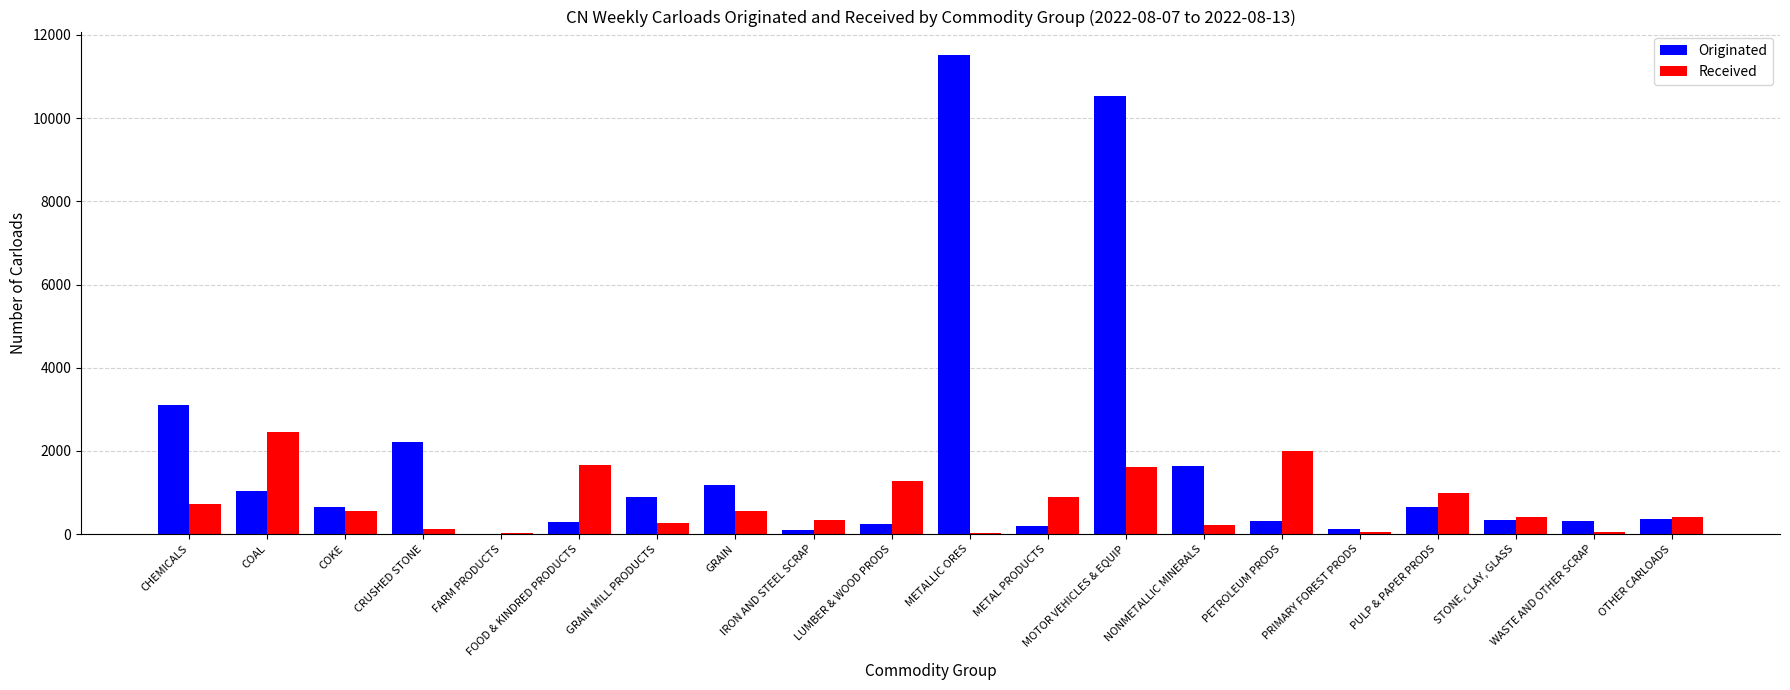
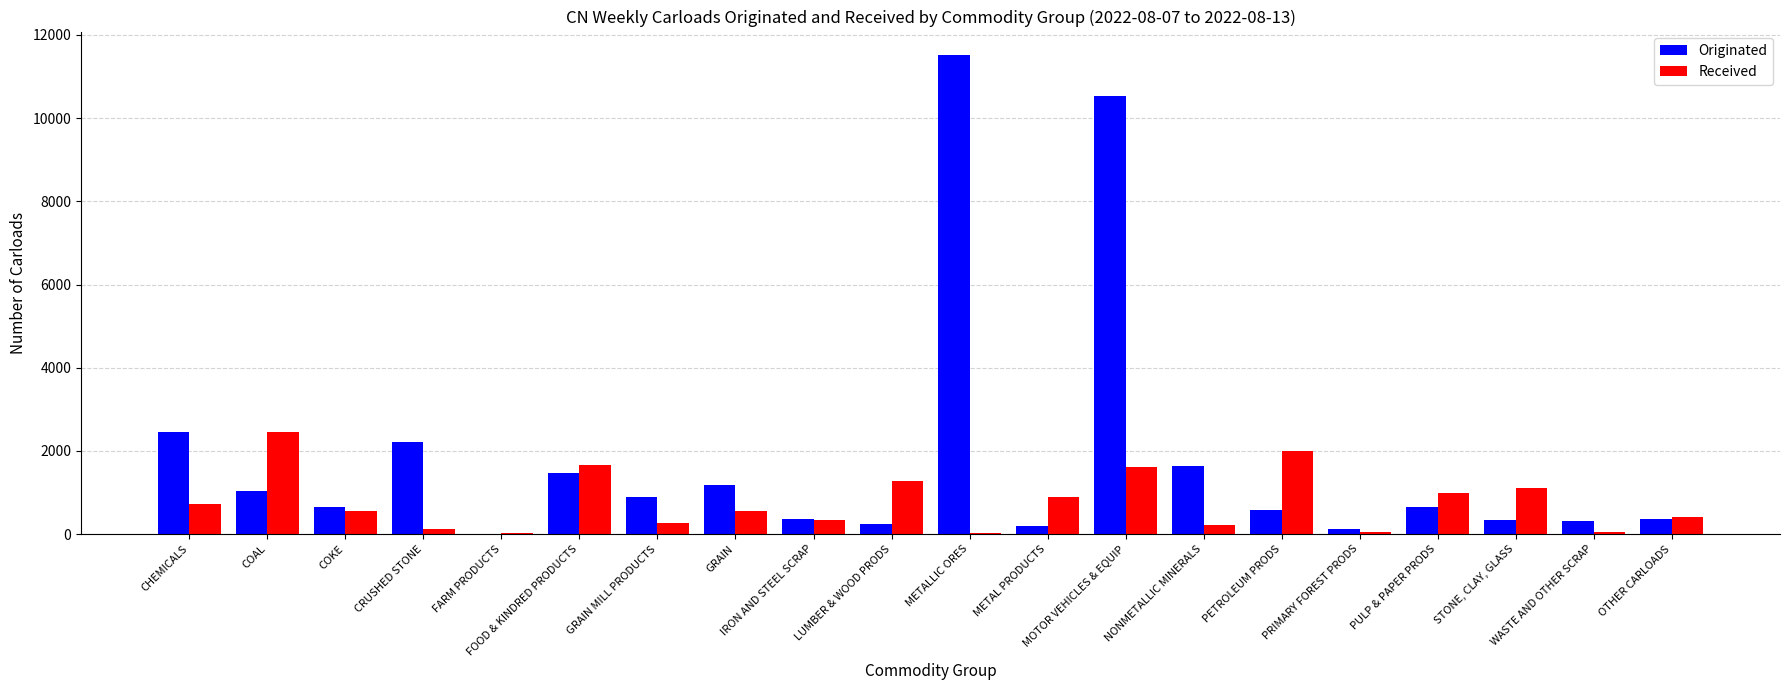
  {
    "Originated": {
-     "CHEMICALS": 3100,
+     "CHEMICALS": 2500,
      "COAL": 1000,
      "COKE": 600,
      "CRUSHED STONE": 2200,
-     "FOOD & KINDRED PRODUCTS": 300,
+     "FOOD & KINDRED PRODUCTS": 1500,
      "GRAIN MILL PRODUCTS": 900,
      "GRAIN": 1200,
-     "IRON AND STEEL SCRAP": 100,
+     "IRON AND STEEL SCRAP": 400,
      "LUMBER & WOOD PRODS": 200,
      "METALLIC ORES": 11500,
      "METAL PRODUCTS": 200,
      "MOTOR VEHICLES & EQUIP": 10500,
      "NONMETALLIC MINERALS": 1600,
-     "PETROLEUM PRODS": 300,
+     "PETROLEUM PRODS": 600,
      "PRIMARY FOREST PRODS": 100,
      "PULP & PAPER PRODS": 700,
      "STONE, CLAY, GLASS": 300,
      "WASTE AND OTHER SCRAP": 300,
      "OTHER CARLOADS": 400
    },
    "Received": {
      "CHEMICALS": 700,
      "COAL": 2500,
      "COKE": 500,
      "CRUSHED STONE": 100,
      "FOOD & KINDRED PRODUCTS": 1700,
      "GRAIN MILL PRODUCTS": 300,
      "GRAIN": 600,
      "IRON AND STEEL SCRAP": 300,
      "LUMBER & WOOD PRODS": 1300,
      "METAL PRODUCTS": 900,
      "MOTOR VEHICLES & EQUIP": 1600,
      "NONMETALLIC MINERALS": 200,
      "PETROLEUM PRODS": 2000,
      "PULP & PAPER PRODS": 1000,
-     "STONE, CLAY, GLASS": 400,
+     "STONE, CLAY, GLASS": 1100,
      "WASTE AND OTHER SCRAP": 100,
      "OTHER CARLOADS": 400
    }
  }
